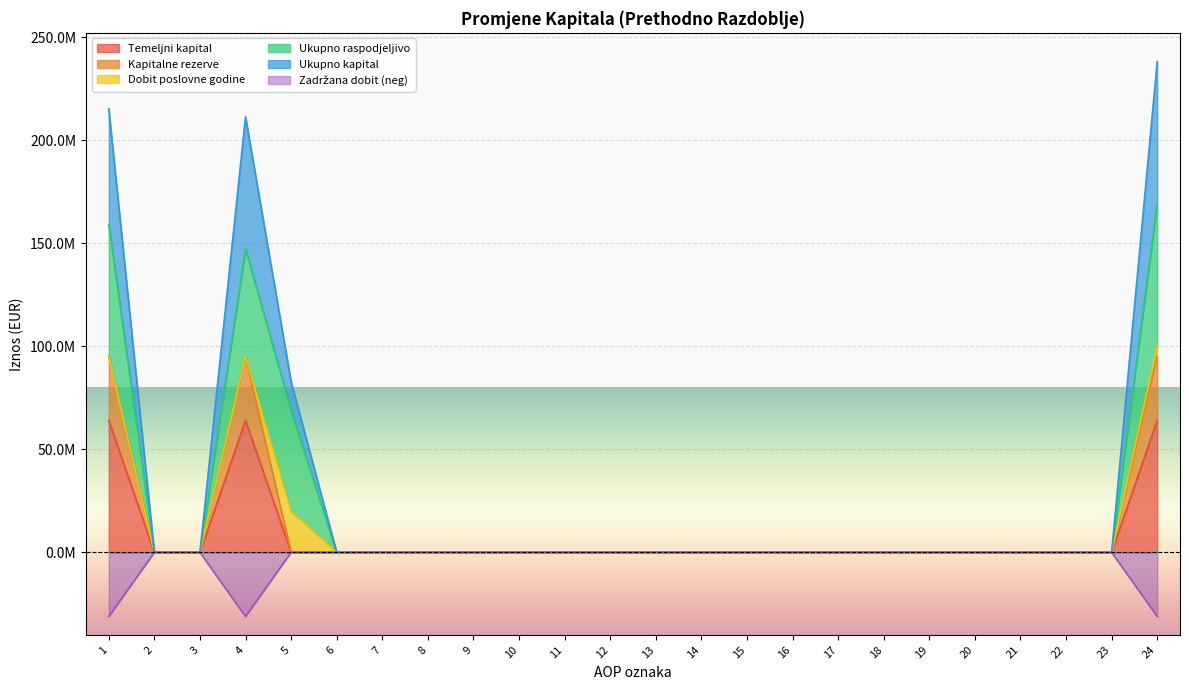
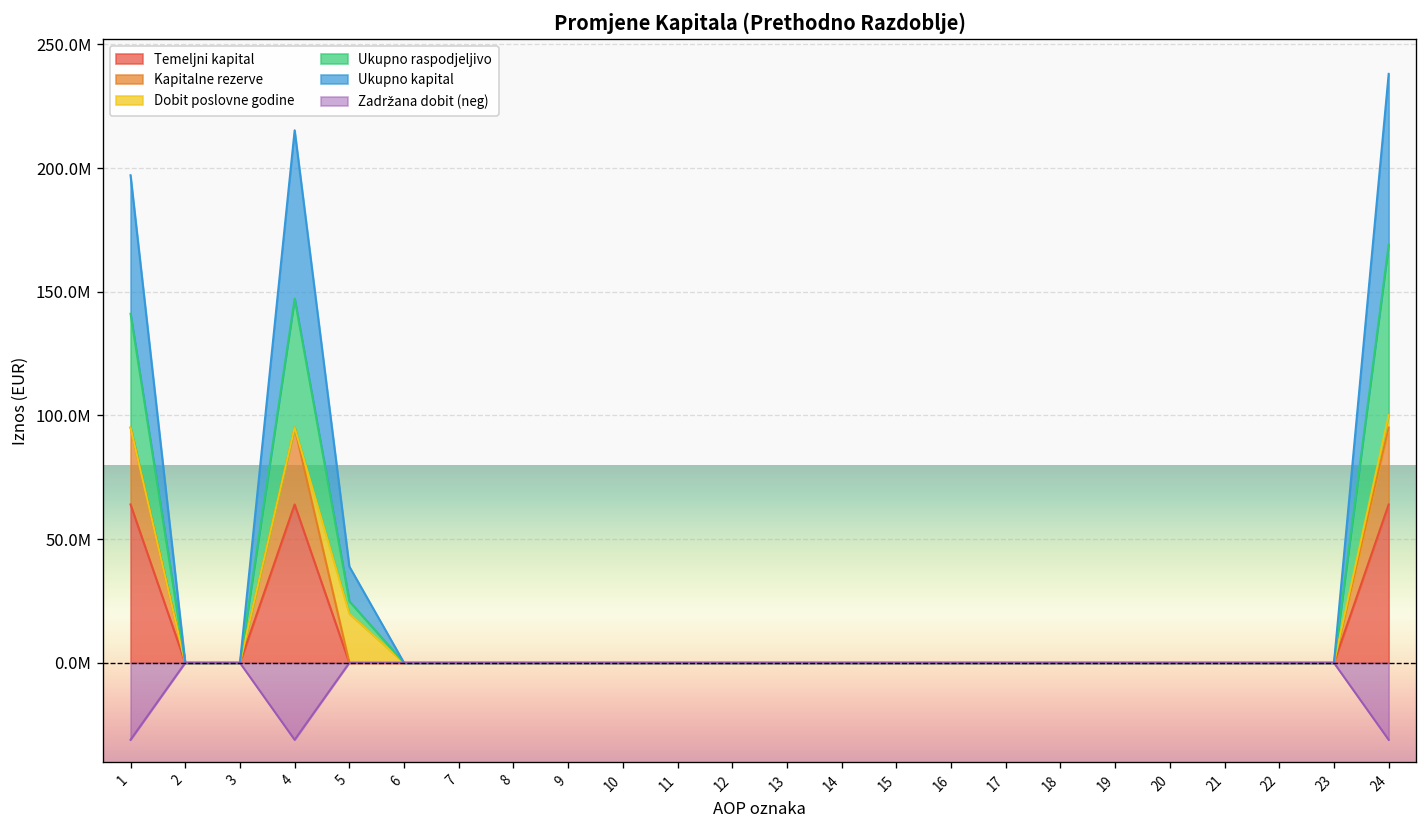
  {
    "Dobit poslovne godine": {
      "5": 20000000,
      "24": 5000000
    },
    "Ukupno raspodjeljivo": {
-     "1": 64000000,
+     "1": 46000000,
      "4": 52000000,
-     "5": 49000000,
+     "5": 5000000,
      "24": 69000000
    },
    "Ukupno kapital": {
      "1": 56000000,
-     "4": 64000000,
+     "4": 68000000,
      "5": 14000000,
      "24": 69000000
    }
  }
